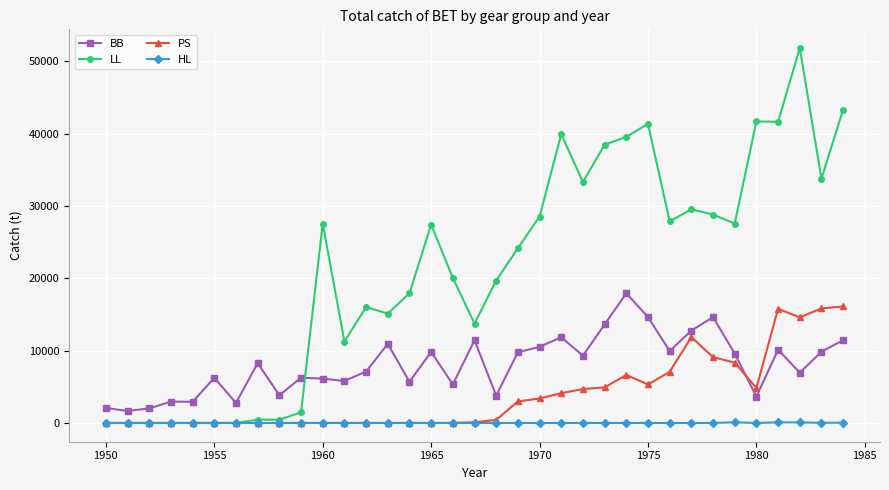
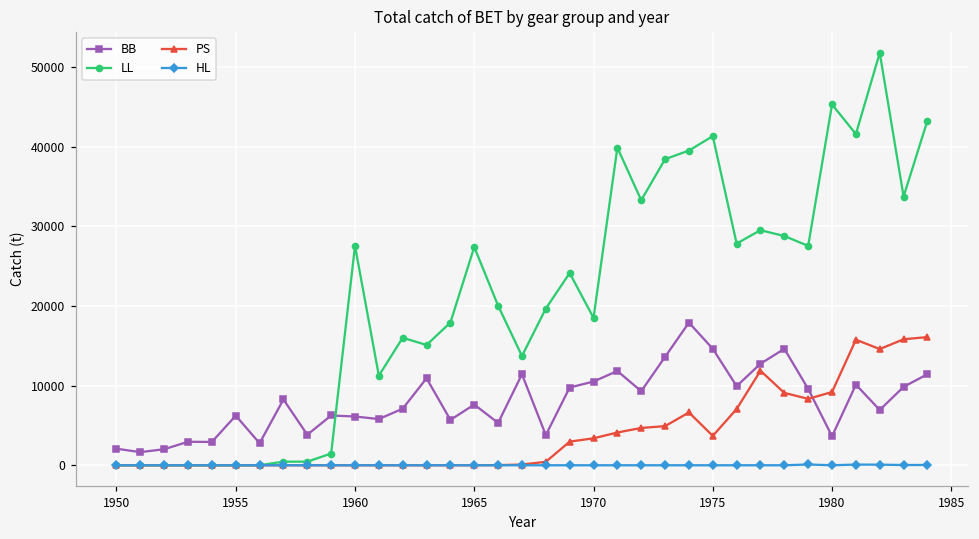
  {
    "BB": {
      "1950": 2000,
      "1955": 6000,
      "1960": 6000,
-     "1965": 10000,
+     "1965": 8000,
      "1970": 11000,
      "1975": 15000,
      "1980": 4000
    },
    "LL": {
      "1960": 28000,
      "1965": 27000,
-     "1970": 29000,
+     "1970": 19000,
      "1975": 41000,
-     "1980": 42000
+     "1980": 45000
    },
    "PS": {
      "1970": 3000,
-     "1975": 5000,
-     "1980": 5000
+     "1975": 4000,
+     "1980": 9000
    },
    "HL": {
      "1970": 0,
      "1975": 0,
      "1980": 0
    }
  }
